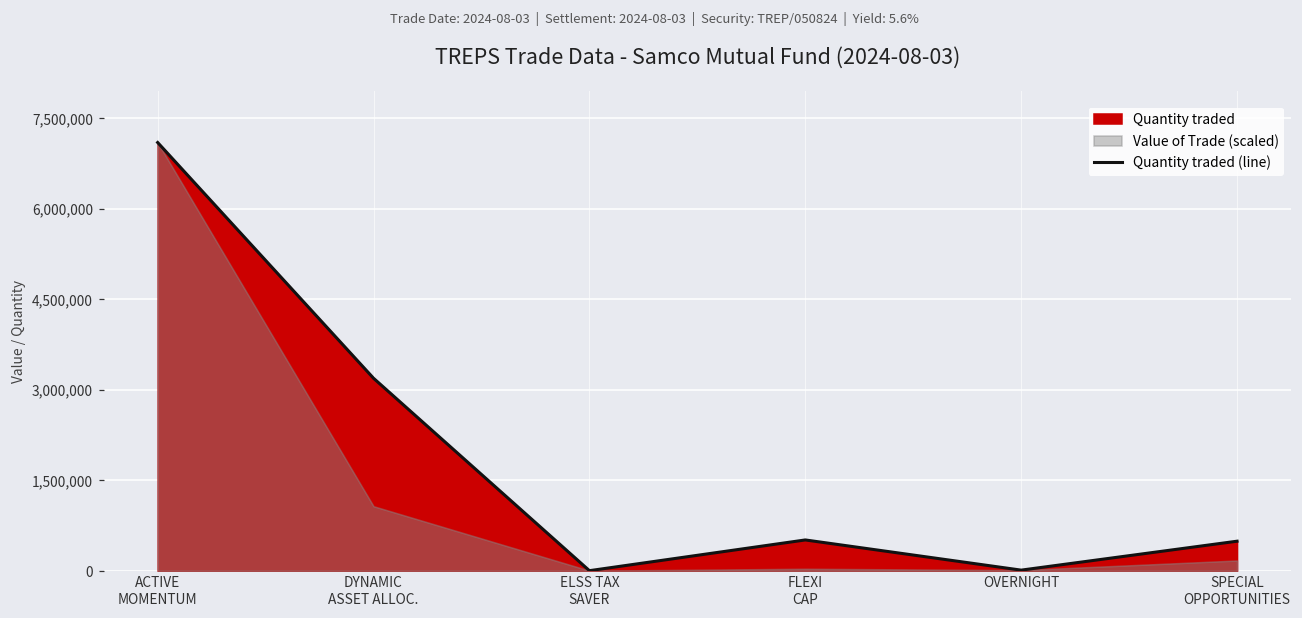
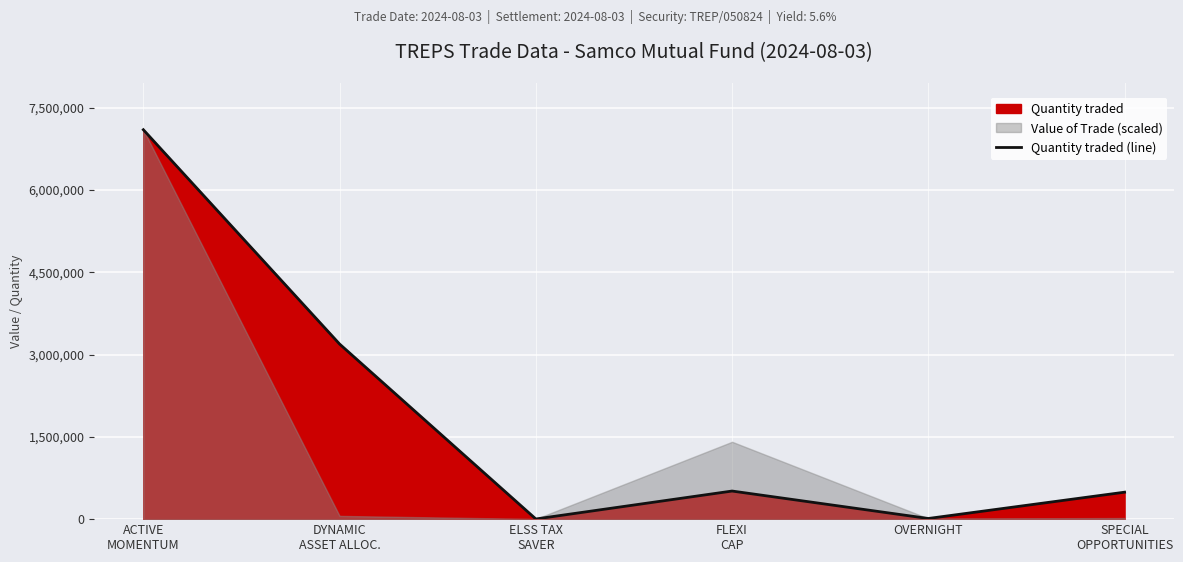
  {
    "Quantity traded": {
      "DYNAMIC ASSET ALLOC.": "3,200,000",
      "FLEXI CAP": "500,000",
      "SPECIAL OPPORTUNITIES": "500,000"
    },
    "Value of Trade (scaled)": {
-     "DYNAMIC ASSET ALLOC.": "1,100,000",
-     "FLEXI CAP": "0",
-     "SPECIAL OPPORTUNITIES": "200,000"
+     "DYNAMIC ASSET ALLOC.": "100,000",
+     "FLEXI CAP": "1,400,000",
+     "SPECIAL OPPORTUNITIES": "0"
    }
  }
